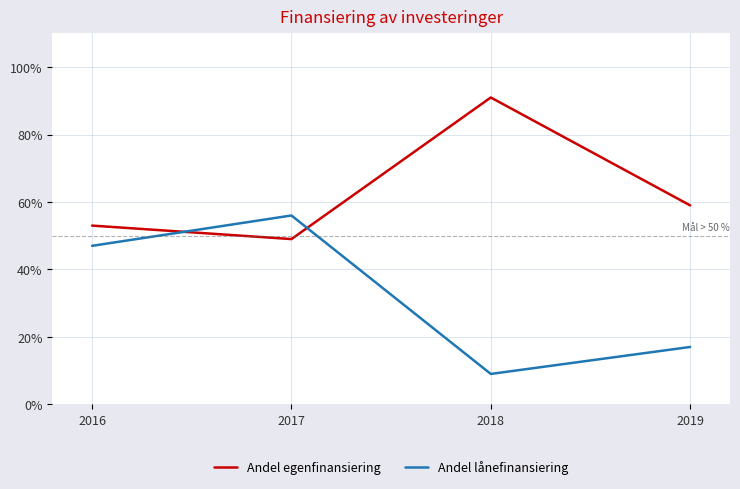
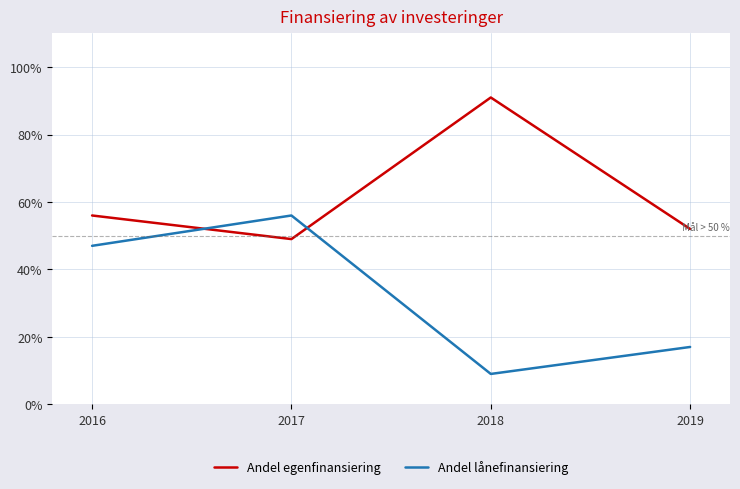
  {
    "Andel egenfinansiering": {
-     "2016": "53%",
+     "2016": "56%",
      "2017": "49%",
      "2018": "91%",
-     "2019": "59%"
+     "2019": "52%"
    },
    "Andel lånefinansiering": {
      "2016": "47%",
      "2017": "56%",
      "2018": "9%",
      "2019": "17%"
    }
  }
